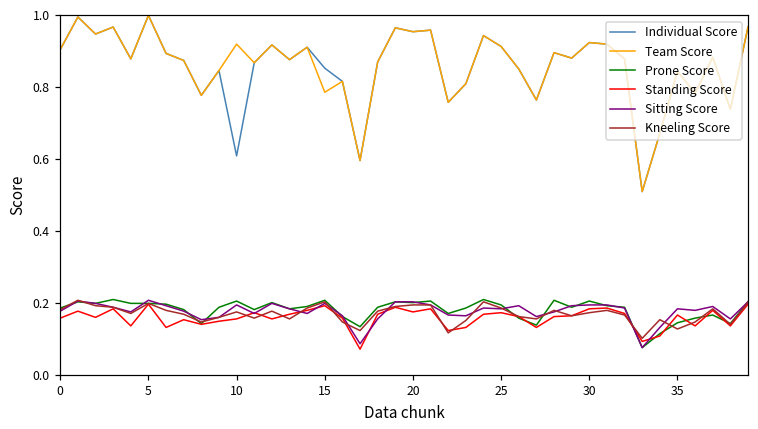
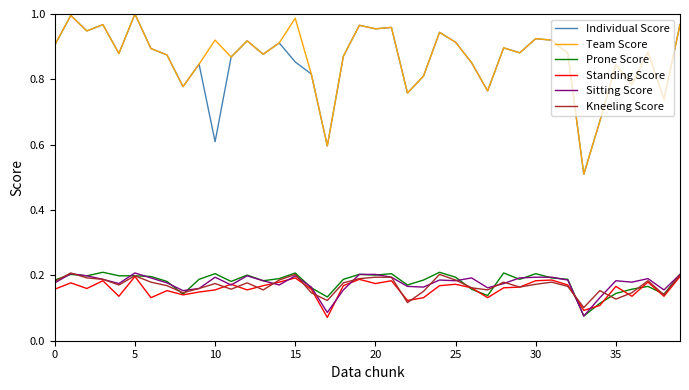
  {
    "Individual Score": {
      "10": 0.61,
      "15": 0.85
    },
    "Team Score": {
      "10": 0.92,
-     "15": 0.79
+     "15": 0.99
    },
    "Prone Score": {
      "10": 0.21,
      "25": 0.19,
      "30": 0.21,
      "35": 0.14
    },
    "Standing Score": {
      "0": 0.16,
      "10": 0.16,
      "20": 0.17,
      "25": 0.17,
      "30": 0.18,
      "35": 0.17
    },
    "Sitting Score": {
      "5": 0.21,
      "10": 0.19,
      "30": 0.19,
      "35": 0.18
    },
    "Kneeling Score": {
      "10": 0.17,
      "30": 0.17,
      "35": 0.13
    }
  }
